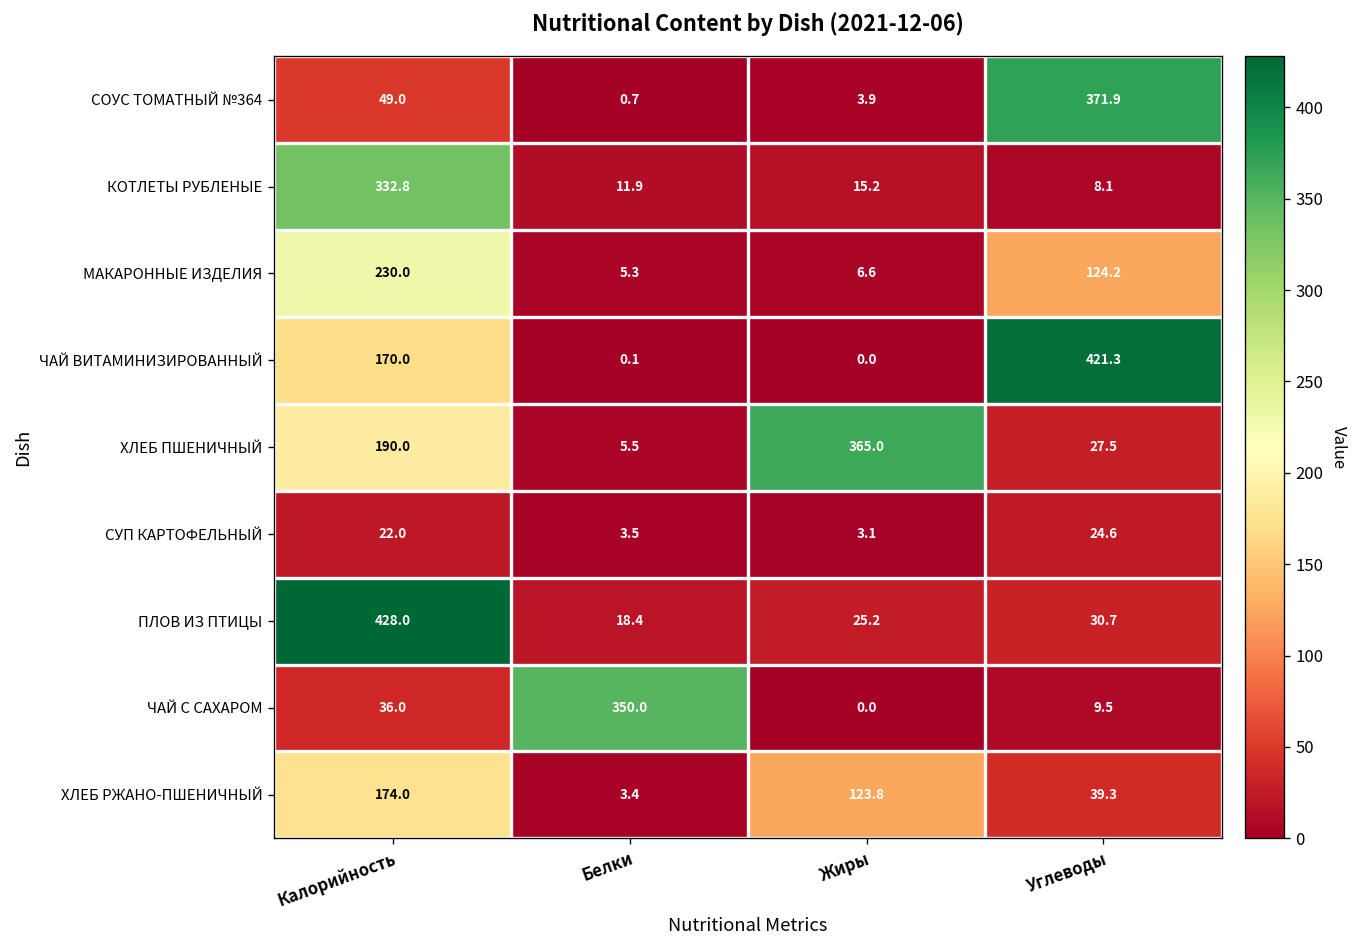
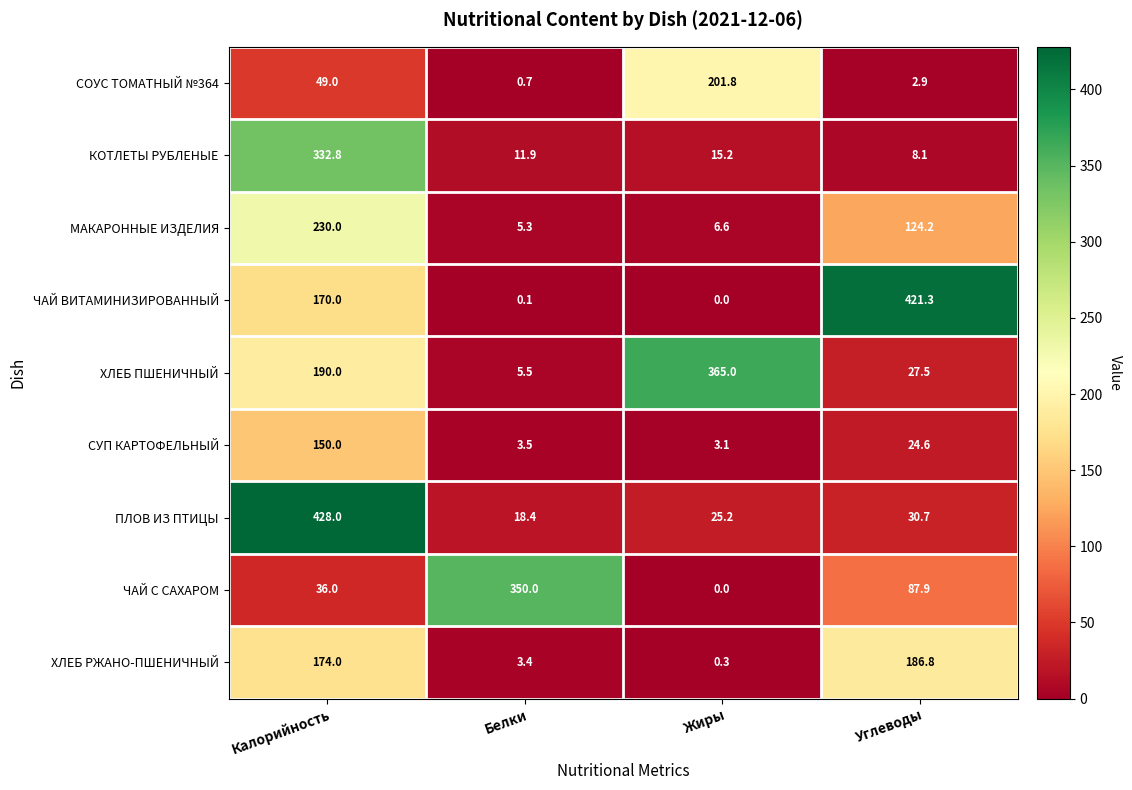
  {
    "СОУС ТОМАТНЫЙ №364": {
      "Калорийность": 49.0,
      "Белки": 0.7,
-     "Жиры": 3.9,
-     "Углеводы": 371.9
+     "Жиры": 201.8,
+     "Углеводы": 2.9
    },
    "КОТЛЕТЫ РУБЛЕНЫЕ": {
      "Калорийность": 332.8,
      "Белки": 11.9,
      "Жиры": 15.2,
      "Углеводы": 8.1
    },
    "МАКАРОННЫЕ ИЗДЕЛИЯ": {
      "Калорийность": 230.0,
      "Белки": 5.3,
      "Жиры": 6.6,
      "Углеводы": 124.2
    },
    "ЧАЙ ВИТАМИНИЗИРОВАННЫЙ": {
      "Калорийность": 170.0,
      "Белки": 0.1,
      "Жиры": 0.0,
      "Углеводы": 421.3
    },
    "ХЛЕБ ПШЕНИЧНЫЙ": {
      "Калорийность": 190.0,
      "Белки": 5.5,
      "Жиры": 365.0,
      "Углеводы": 27.5
    },
    "СУП КАРТОФЕЛЬНЫЙ": {
-     "Калорийность": 22.0,
+     "Калорийность": 150.0,
      "Белки": 3.5,
      "Жиры": 3.1,
      "Углеводы": 24.6
    },
    "ПЛОВ ИЗ ПТИЦЫ": {
      "Калорийность": 428.0,
      "Белки": 18.4,
      "Жиры": 25.2,
      "Углеводы": 30.7
    },
    "ЧАЙ С САХАРОМ": {
      "Калорийность": 36.0,
      "Белки": 350.0,
      "Жиры": 0.0,
-     "Углеводы": 9.5
+     "Углеводы": 87.9
    },
    "ХЛЕБ РЖАНО-ПШЕНИЧНЫЙ": {
      "Калорийность": 174.0,
      "Белки": 3.4,
-     "Жиры": 123.8,
-     "Углеводы": 39.3
+     "Жиры": 0.3,
+     "Углеводы": 186.8
    }
  }
